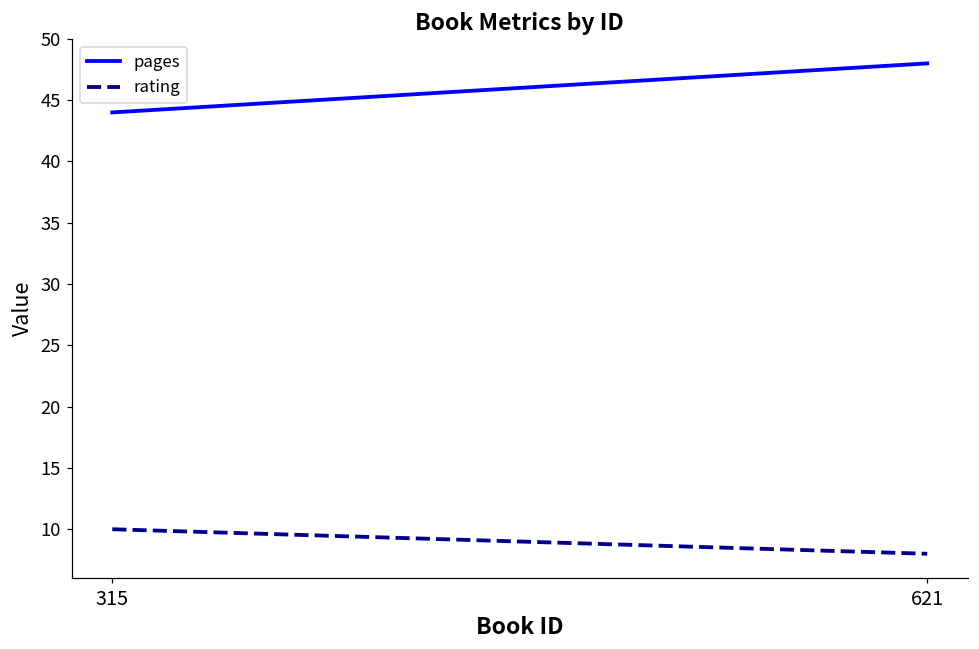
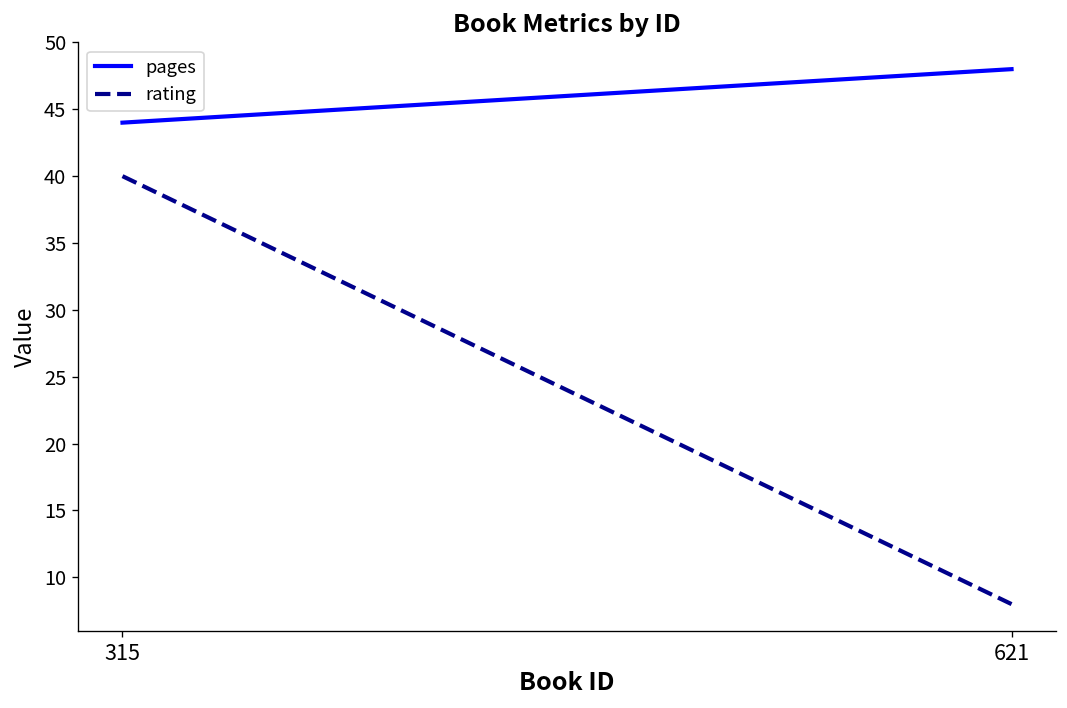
  {
    "pages": {
      "315": 44,
      "621": 48
    },
    "rating": {
-     "315": 10,
+     "315": 40,
      "621": 8
    }
  }
